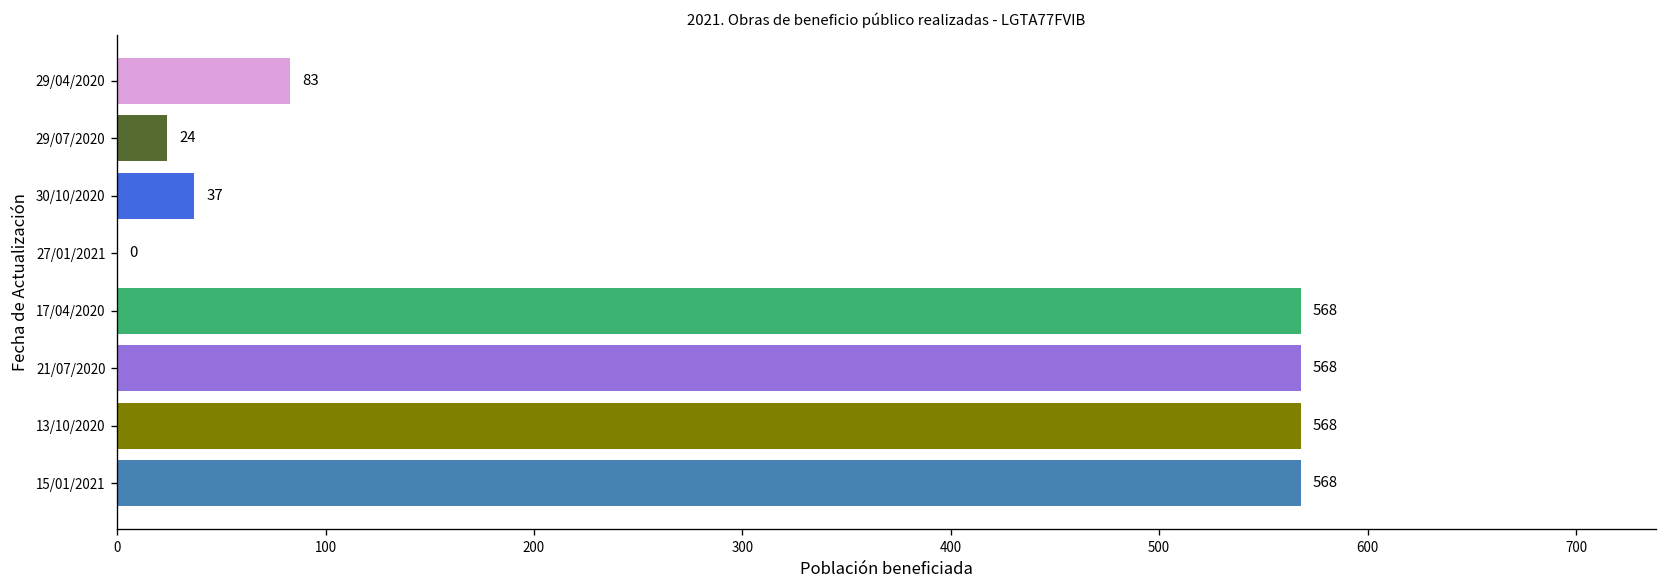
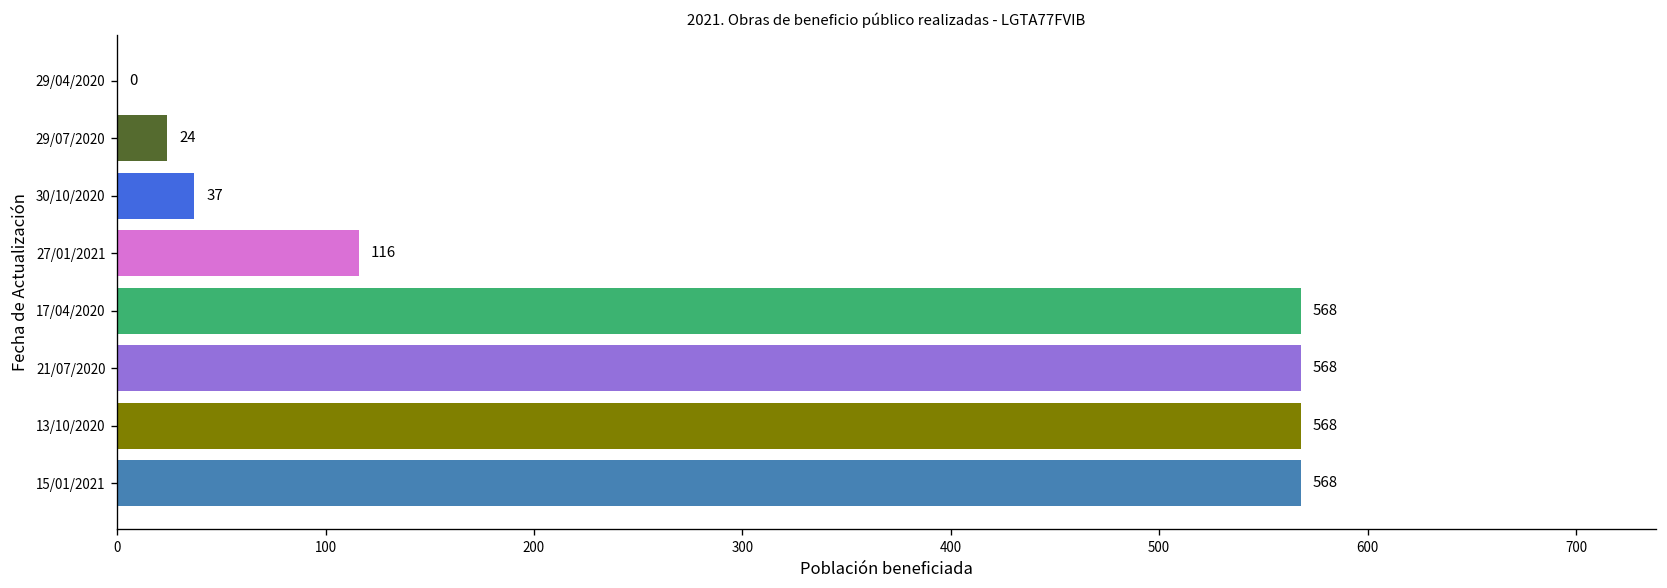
  {
-   "29/04/2020": 83,
+   "29/04/2020": 0,
    "29/07/2020": 24,
    "30/10/2020": 37,
-   "27/01/2021": 0,
+   "27/01/2021": 116,
    "17/04/2020": 568,
    "21/07/2020": 568,
    "13/10/2020": 568,
    "15/01/2021": 568
  }
